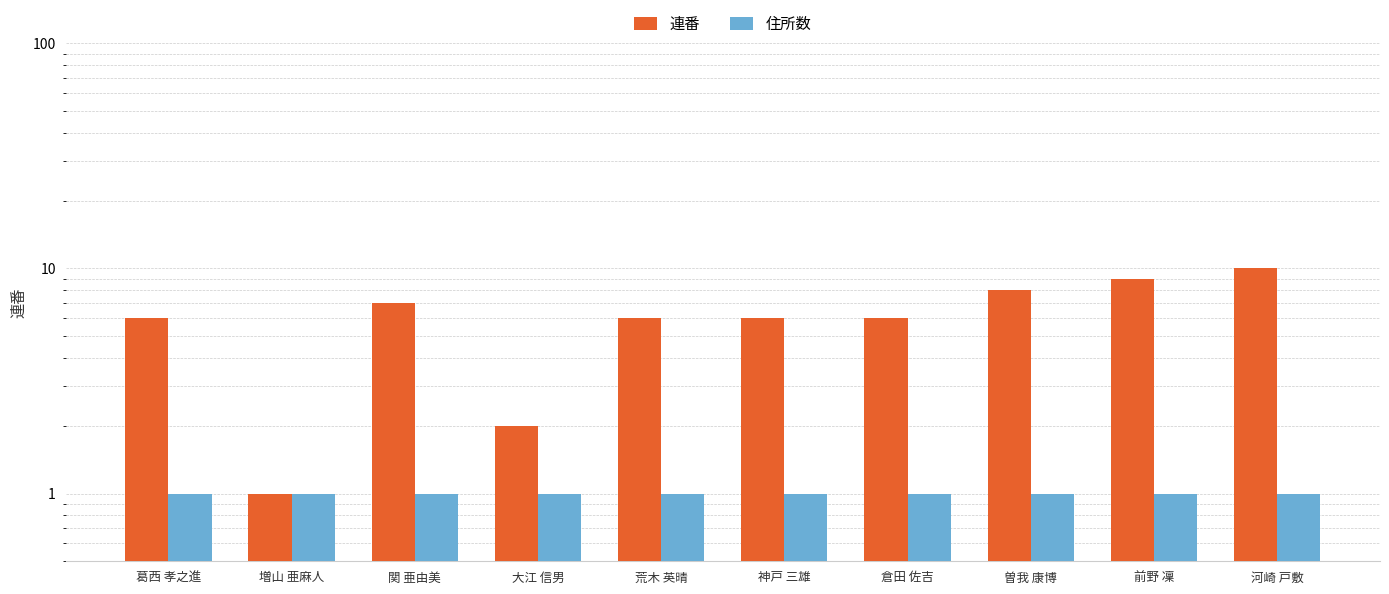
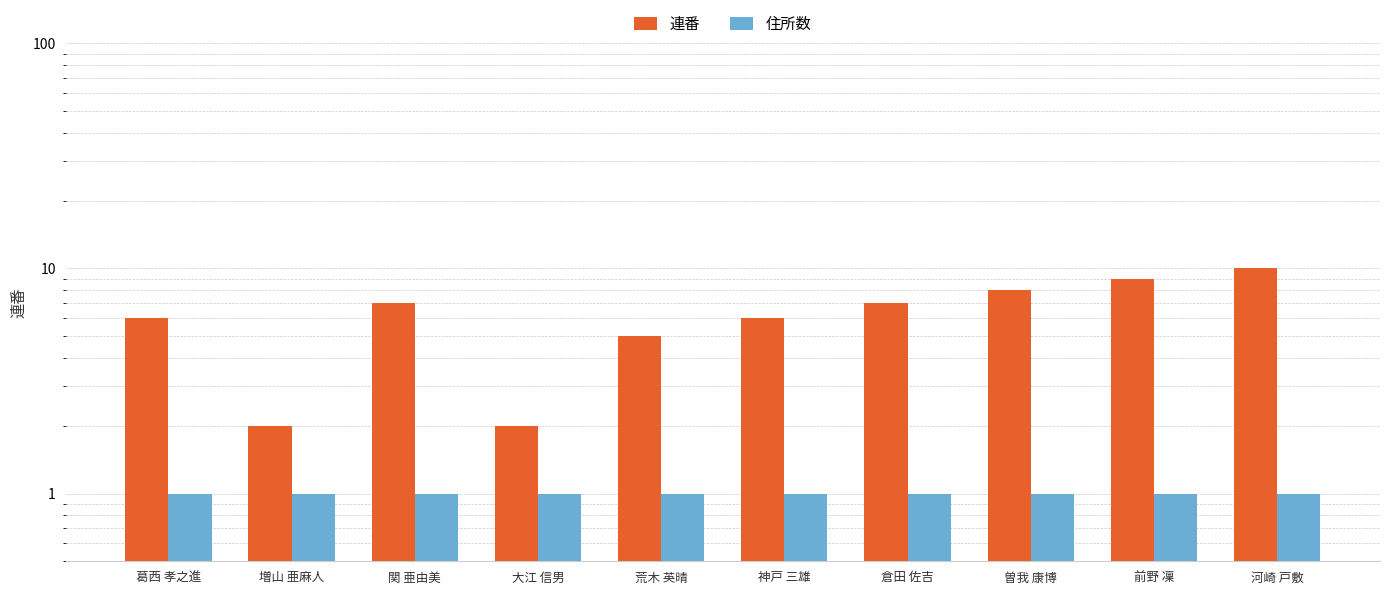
  {
    "連番": {
      "葛西 孝之進": 6,
-     "増山 亜麻人": 1,
+     "増山 亜麻人": 2,
      "関 亜由美": 7,
      "大江 信男": 2,
-     "荒木 英晴": 6,
+     "荒木 英晴": 5,
      "神戸 三雄": 6,
-     "倉田 佐吉": 6,
+     "倉田 佐吉": 7,
      "曽我 康博": 8,
      "前野 凜": 9,
      "河崎 戸敷": 10
    },
    "住所数": {
      "葛西 孝之進": 1,
      "増山 亜麻人": 1,
      "関 亜由美": 1,
      "大江 信男": 1,
      "荒木 英晴": 1,
      "神戸 三雄": 1,
      "倉田 佐吉": 1,
      "曽我 康博": 1,
      "前野 凜": 1,
      "河崎 戸敷": 1
    }
  }
